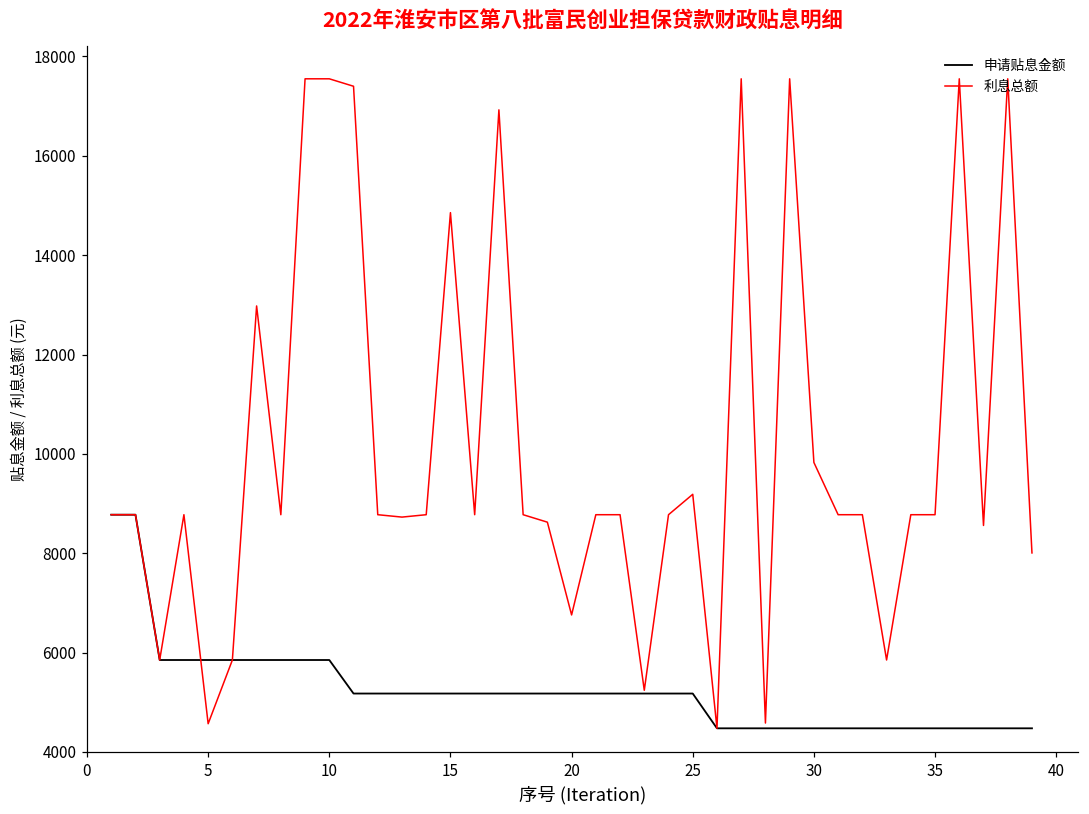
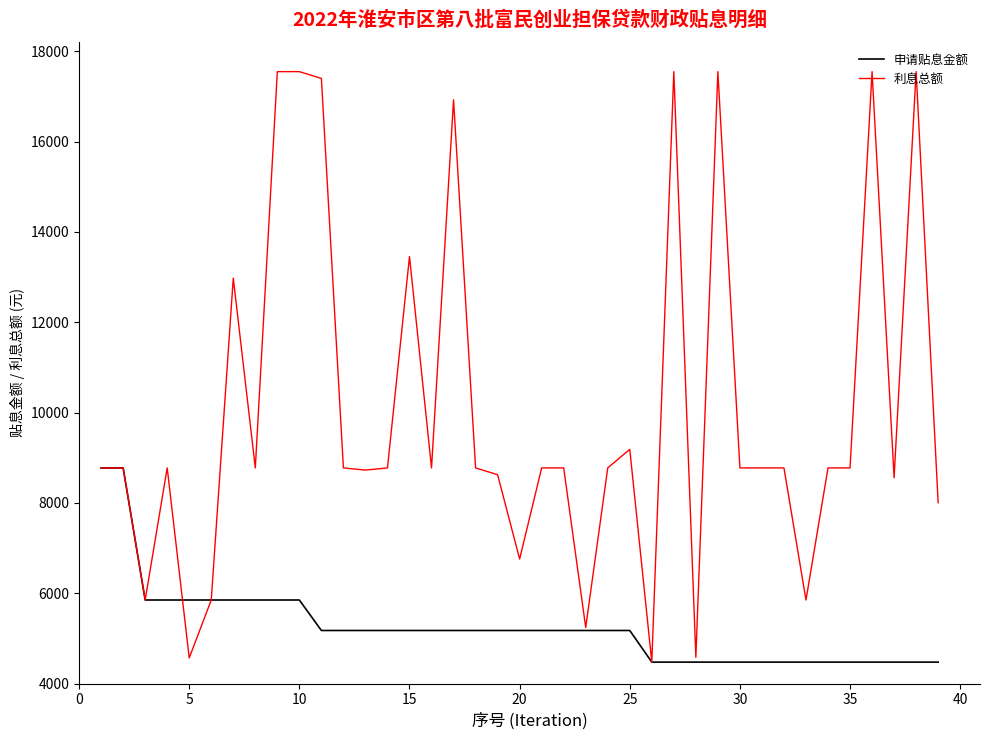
  {
    "申请贴息金额": {
      "5": 5900,
      "10": 5900,
      "15": 5200,
      "20": 5200,
      "25": 5200,
      "30": 4500,
      "35": 4500
    },
    "利息总额": {
      "5": 4600,
      "10": 17600,
-     "15": 14900,
+     "15": 13500,
      "20": 6800,
      "25": 9200,
-     "30": 9800,
+     "30": 8800,
      "35": 8800
    }
  }
